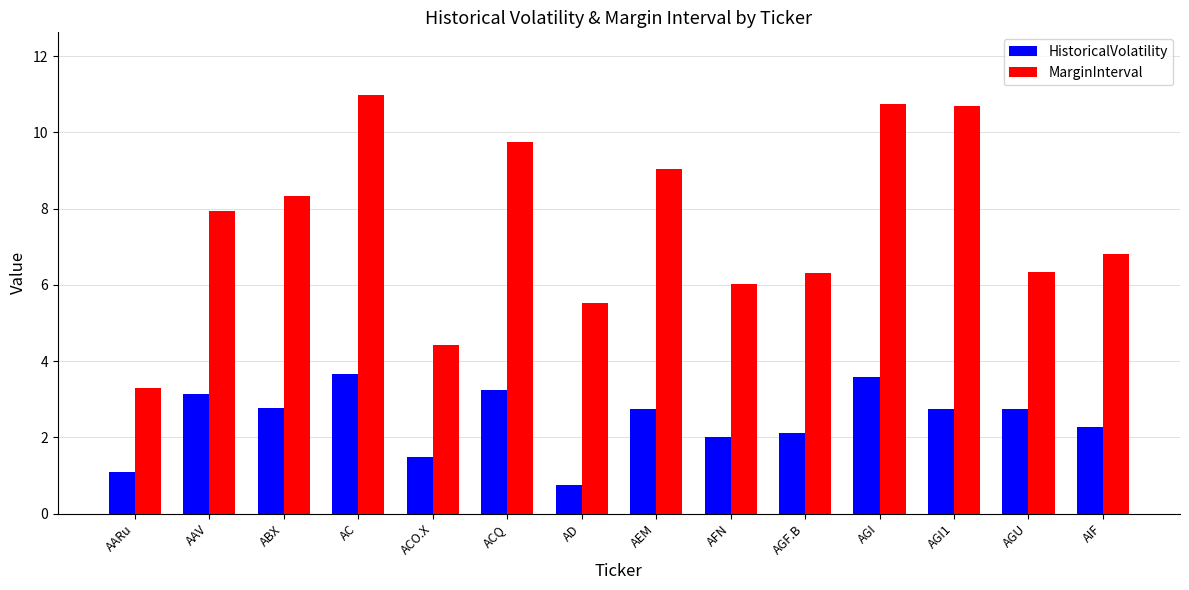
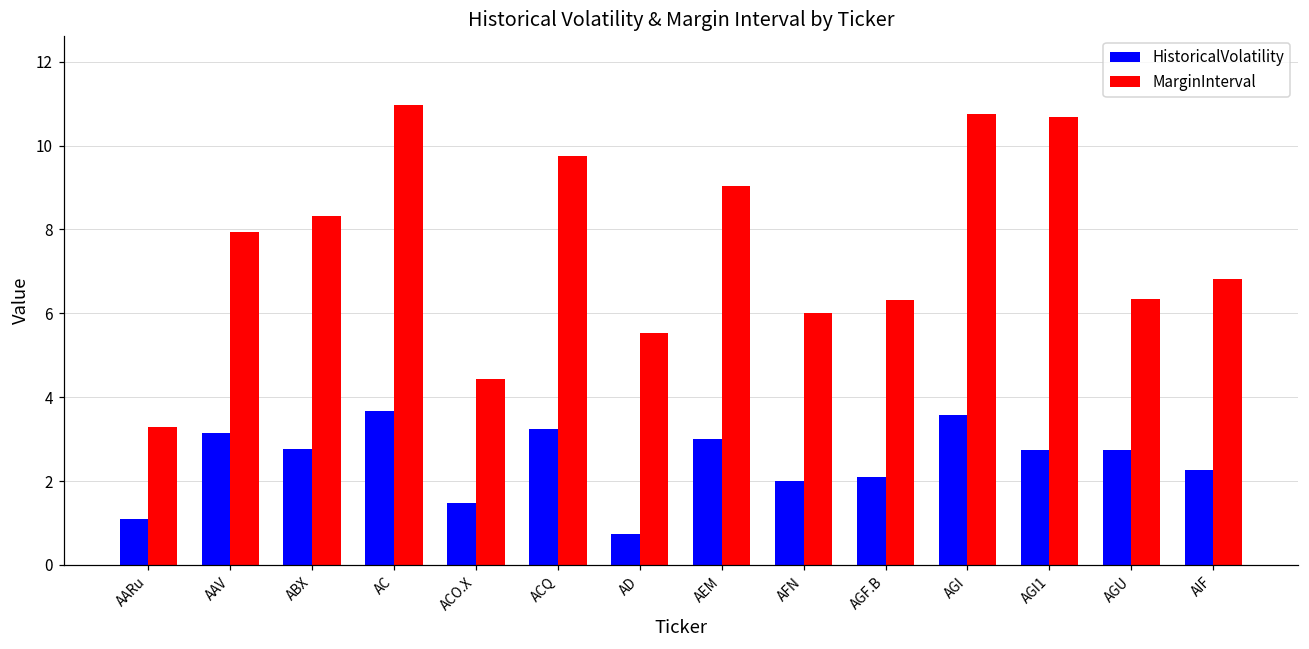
  {
    "HistoricalVolatility": {
      "AARu": 1.1,
      "AAV": 3.1,
      "ABX": 2.8,
      "AC": 3.7,
      "ACO.X": 1.5,
      "ACQ": 3.2,
      "AD": 0.7,
-     "AEM": 2.7,
+     "AEM": 3.0,
      "AFN": 2.0,
      "AGF.B": 2.1,
      "AGI": 3.6,
      "AGI1": 2.7,
      "AGU": 2.7,
      "AIF": 2.3
    },
    "MarginInterval": {
      "AARu": 3.3,
      "AAV": 7.9,
      "ABX": 8.3,
      "AC": 11.0,
      "ACO.X": 4.4,
      "ACQ": 9.7,
      "AD": 5.5,
      "AEM": 9.0,
      "AFN": 6.0,
      "AGF.B": 6.3,
      "AGI": 10.8,
      "AGI1": 10.7,
      "AGU": 6.3,
      "AIF": 6.8
    }
  }
